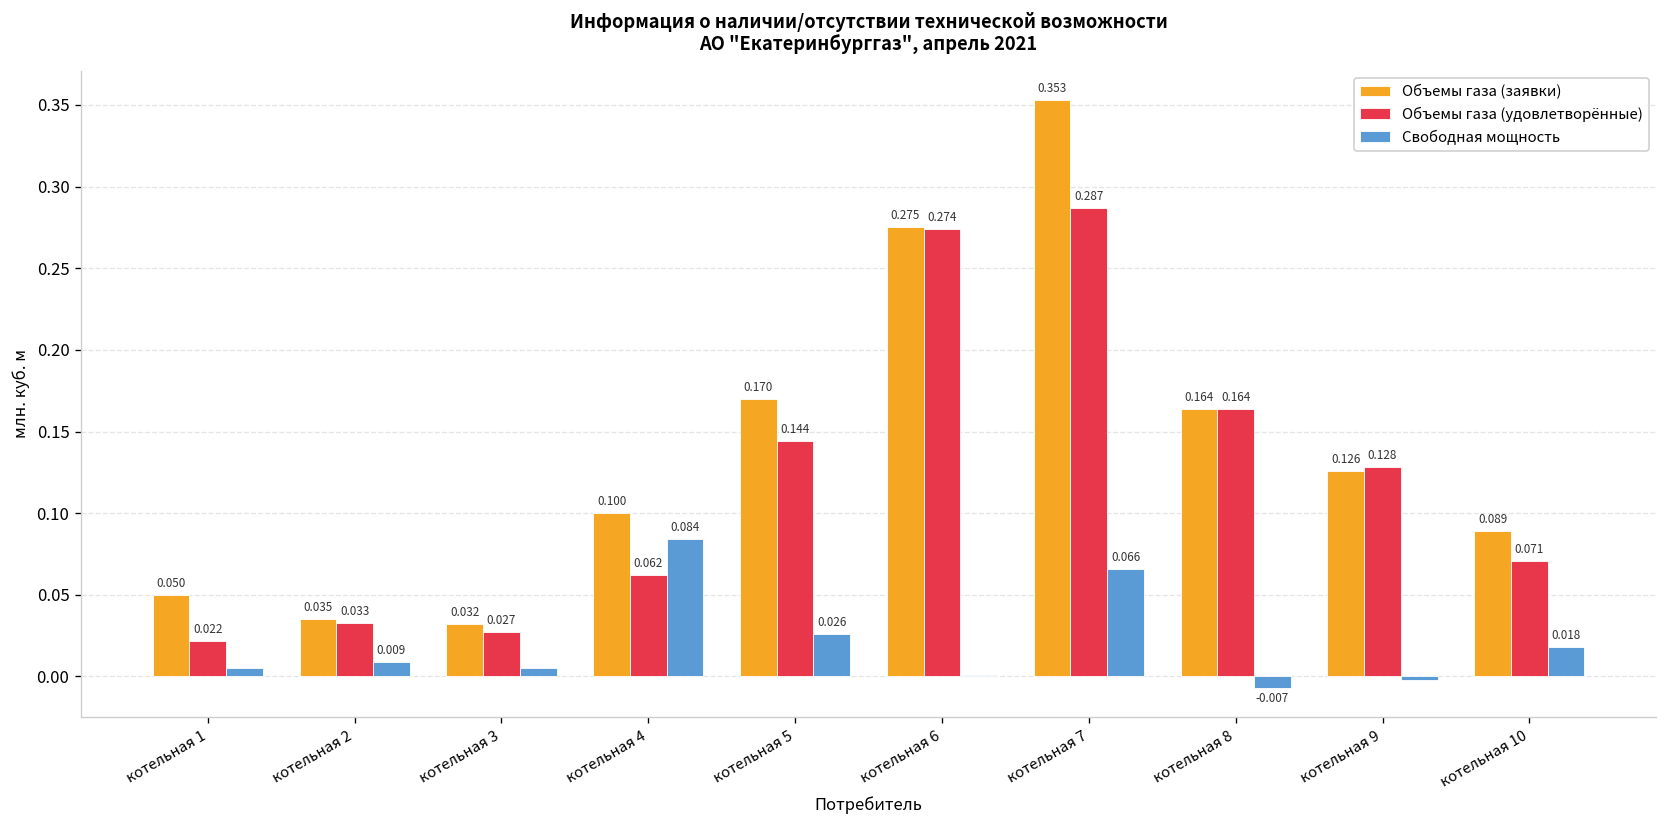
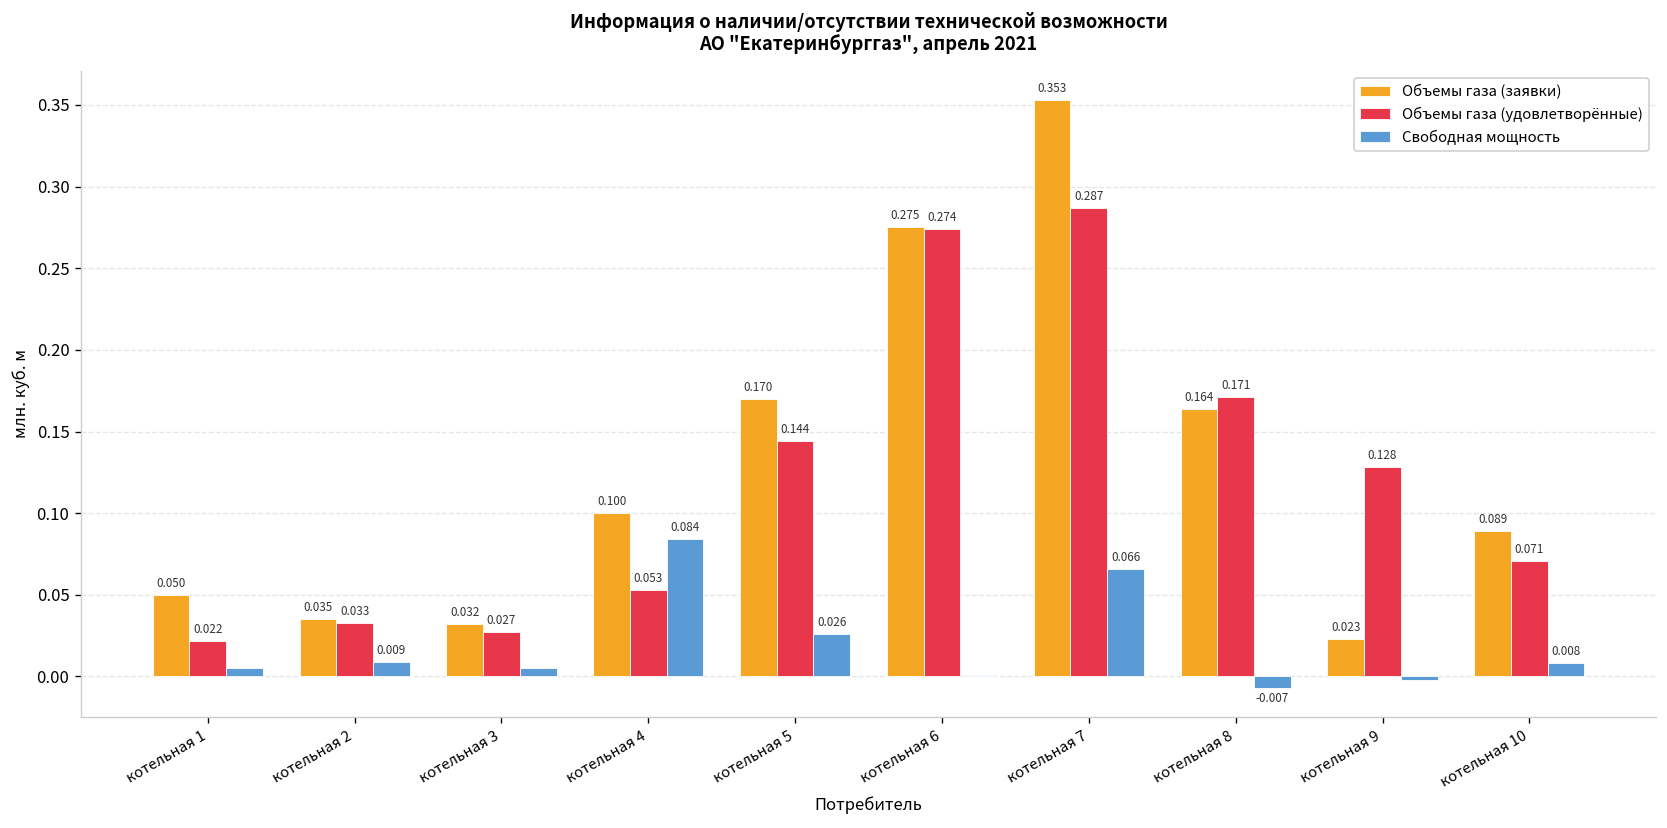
  {
    "Объемы газа (заявки)": {
      "котельная 1": 0.050,
      "котельная 2": 0.035,
      "котельная 3": 0.032,
      "котельная 4": 0.100,
      "котельная 5": 0.170,
      "котельная 6": 0.275,
      "котельная 7": 0.353,
      "котельная 8": 0.164,
-     "котельная 9": 0.126,
+     "котельная 9": 0.023,
      "котельная 10": 0.089
    },
    "Объемы газа (удовлетворённые)": {
      "котельная 1": 0.022,
      "котельная 2": 0.033,
      "котельная 3": 0.027,
-     "котельная 4": 0.062,
+     "котельная 4": 0.053,
      "котельная 5": 0.144,
      "котельная 6": 0.274,
      "котельная 7": 0.287,
-     "котельная 8": 0.164,
+     "котельная 8": 0.171,
      "котельная 9": 0.128,
      "котельная 10": 0.071
    },
    "Свободная мощность": {
      "котельная 2": 0.009,
      "котельная 4": 0.084,
      "котельная 5": 0.026,
      "котельная 7": 0.066,
      "котельная 8": -0.007,
-     "котельная 10": 0.018
+     "котельная 10": 0.008
    }
  }
